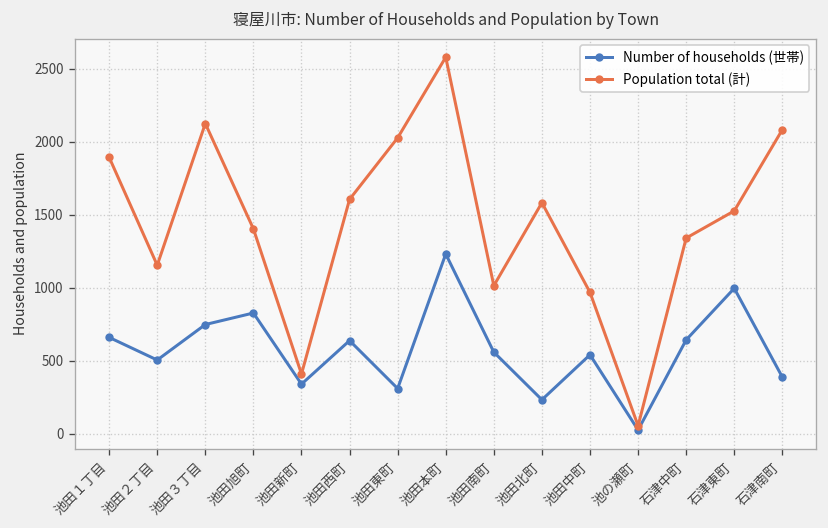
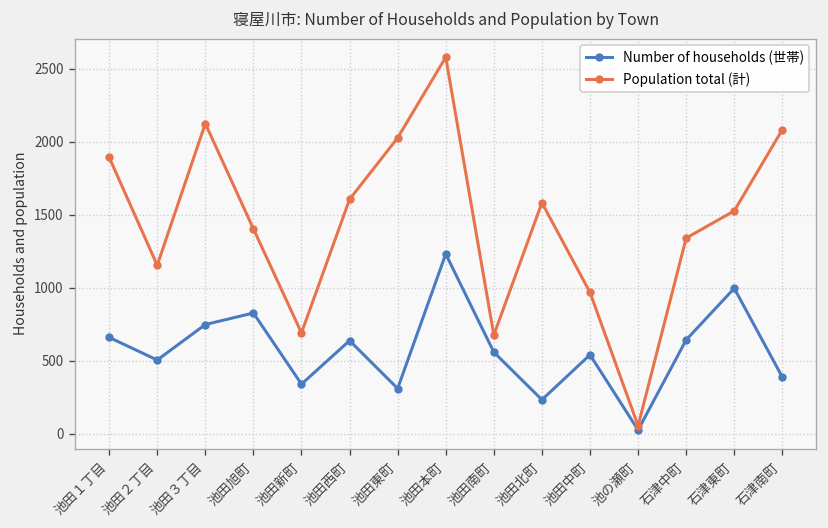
  {
    "Number of households (世帯)": {
      "池田１丁目": 660,
      "池田２丁目": 510,
      "池田３丁目": 750,
      "池田旭町": 830,
      "池田新町": 340,
      "池田西町": 640,
      "池田東町": 310,
      "池田本町": 1230,
      "池田南町": 560,
      "池田北町": 230,
      "池田中町": 540,
      "池の瀬町": 30,
      "石津中町": 640,
      "石津東町": 1000,
      "石津南町": 390
    },
    "Population total (計)": {
      "池田１丁目": 1890,
      "池田２丁目": 1150,
      "池田３丁目": 2120,
      "池田旭町": 1400,
-     "池田新町": 410,
+     "池田新町": 690,
      "池田西町": 1610,
      "池田東町": 2030,
      "池田本町": 2580,
-     "池田南町": 1010,
+     "池田南町": 680,
      "池田北町": 1580,
      "池田中町": 970,
      "池の瀬町": 60,
      "石津中町": 1340,
      "石津東町": 1530,
      "石津南町": 2080
    }
  }
